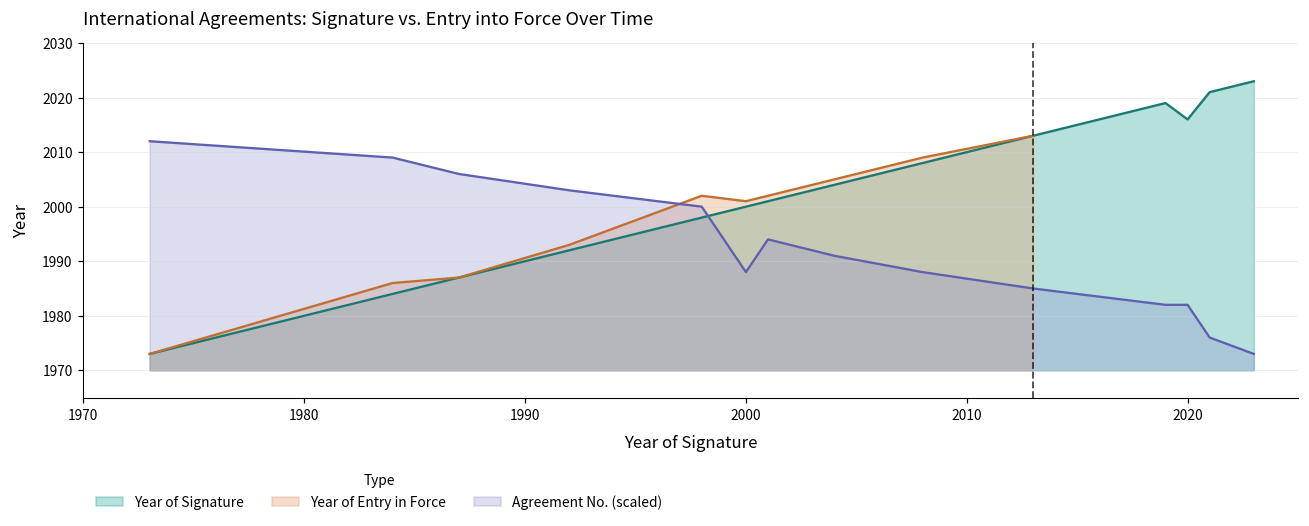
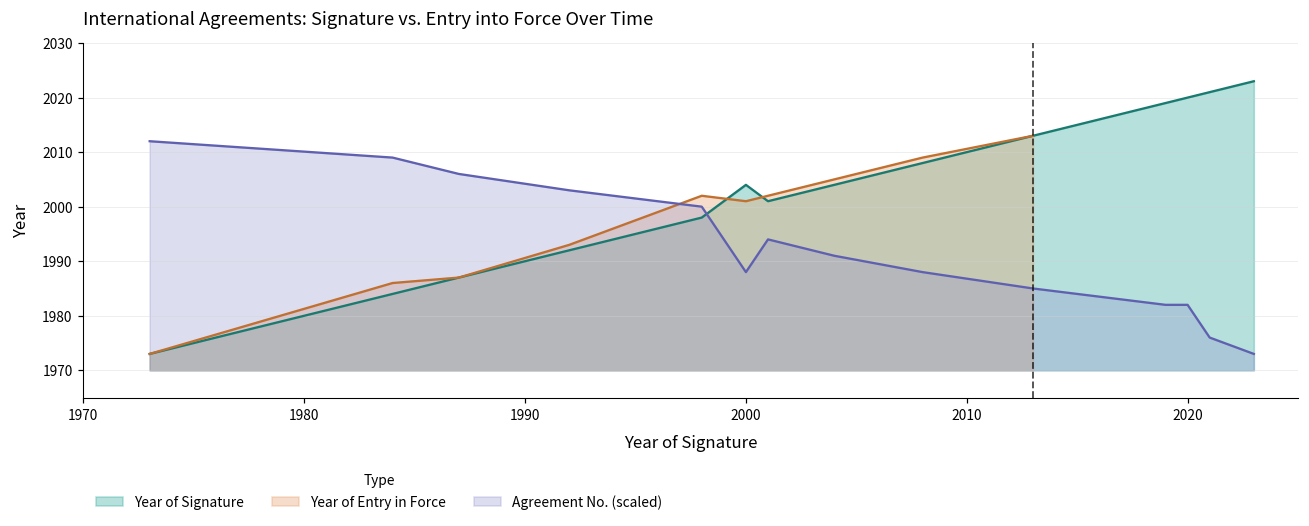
  {
    "Year of Signature": {
-     "2000": 2000,
-     "2020": 2016
+     "2000": 2004,
+     "2020": 2020
    },
    "Year of Entry in Force": {
      "2000": 2001
    },
    "Agreement No. (scaled)": {
      "2000": 1988,
      "2020": 1982
    }
  }
